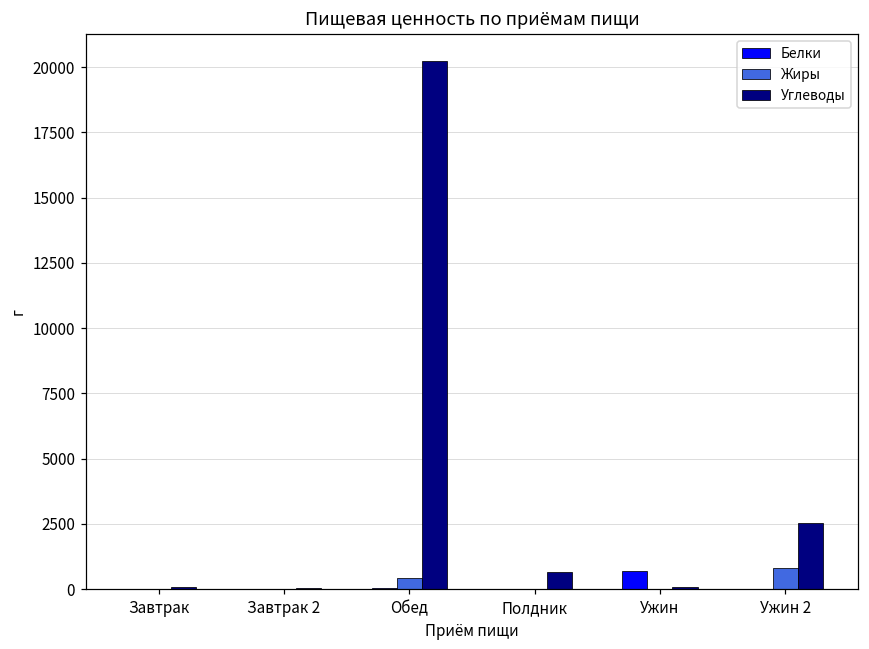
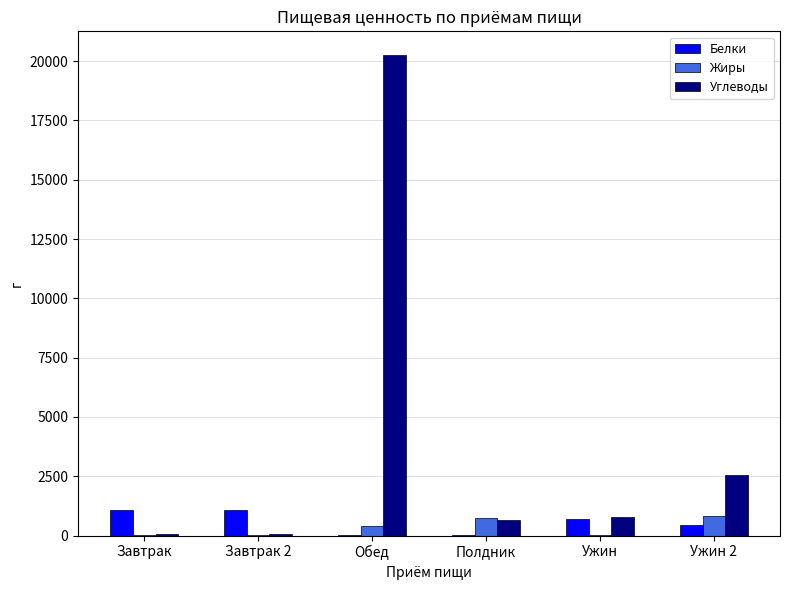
  {
    "Белки": {
-     "Завтрак": 0,
-     "Завтрак 2": 0,
+     "Завтрак": 1100,
+     "Завтрак 2": 1100,
      "Ужин": 700,
-     "Ужин 2": 0
+     "Ужин 2": 400
    },
    "Жиры": {
      "Обед": 400,
-     "Полдник": 0,
+     "Полдник": 700,
      "Ужин 2": 800
    },
    "Углеводы": {
      "Обед": 20200,
      "Полдник": 600,
-     "Ужин": 100,
+     "Ужин": 800,
      "Ужин 2": 2500
    }
  }
